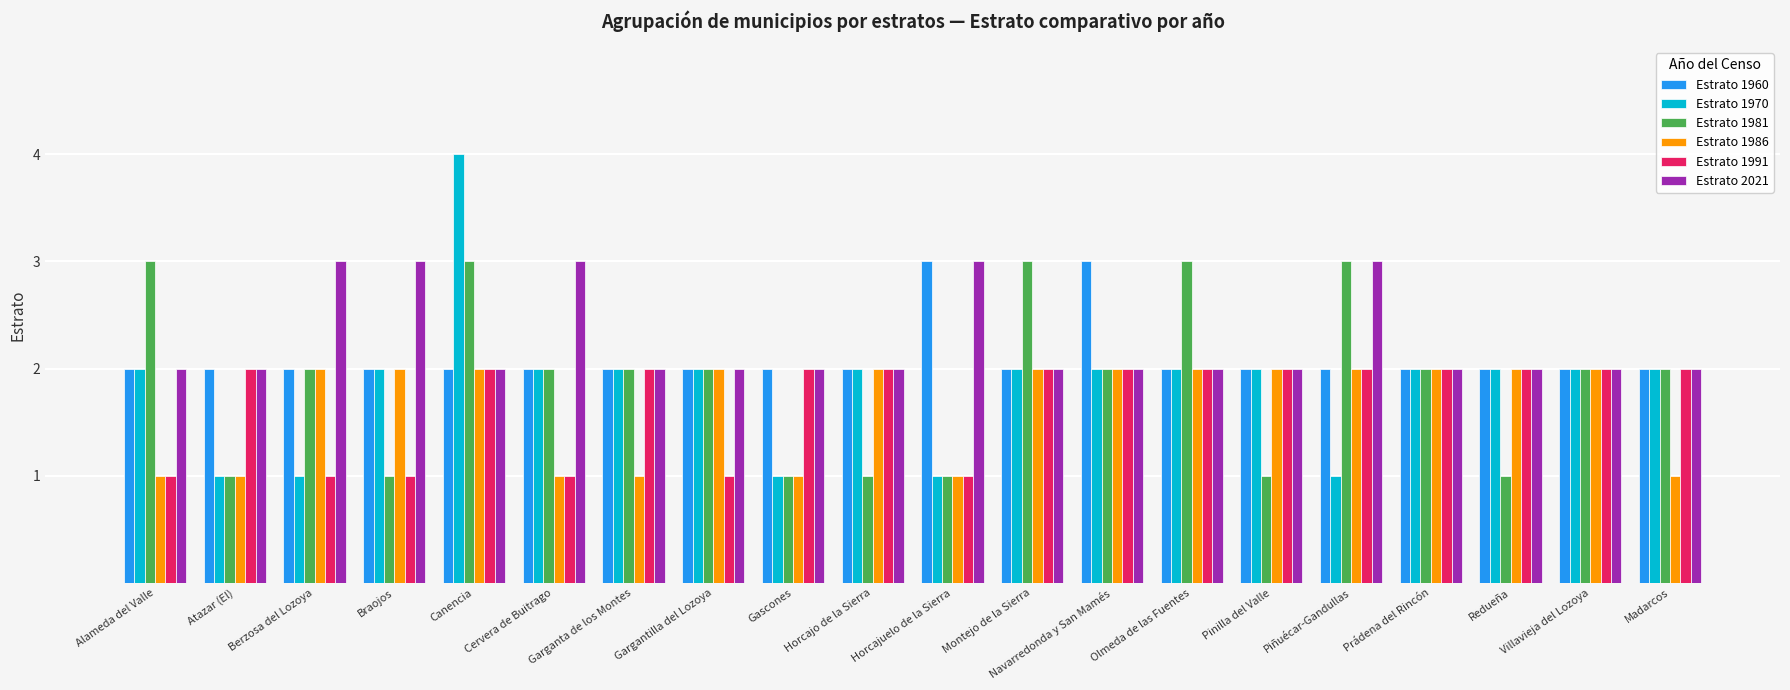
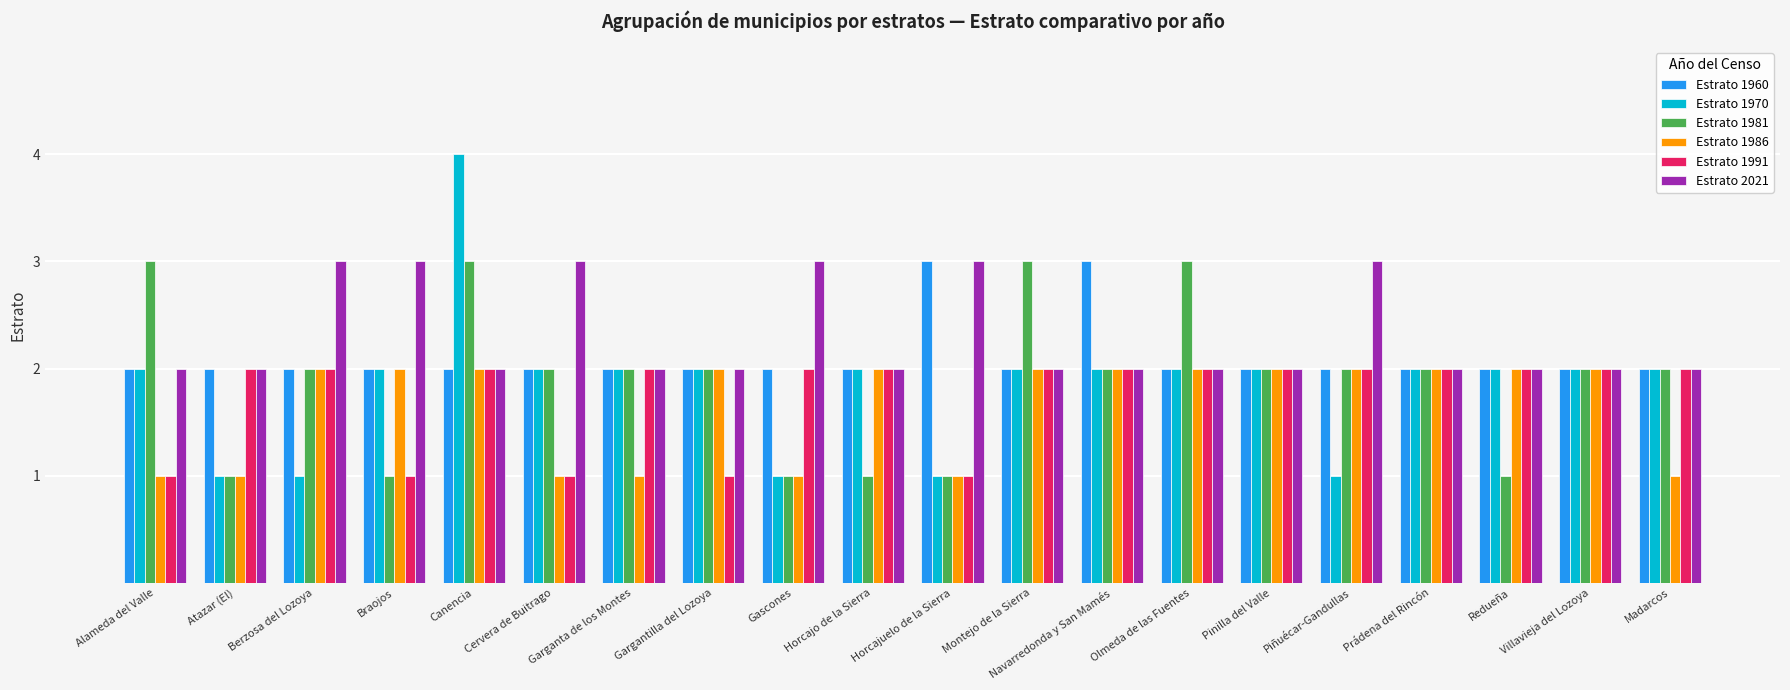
  {
    "Estrato 1981": {
      "Alameda del Valle": 3,
      "Atazar (El)": 1,
      "Berzosa del Lozoya": 2,
      "Braojos": 1,
      "Canencia": 3,
      "Cervera de Buitrago": 2,
      "Garganta de los Montes": 2,
      "Gargantilla del Lozoya": 2,
      "Gascones": 1,
      "Horcajo de la Sierra": 1,
      "Horcajuelo de la Sierra": 1,
      "Montejo de la Sierra": 3,
      "Navarredonda y San Mamés": 2,
      "Olmeda de las Fuentes": 3,
-     "Pinilla del Valle": 1,
-     "Piñuécar-Gandullas": 3,
+     "Pinilla del Valle": 2,
+     "Piñuécar-Gandullas": 2,
      "Prádena del Rincón": 2,
      "Redueña": 1,
      "Villavieja del Lozoya": 2,
      "Madarcos": 2
    },
    "Estrato 1986": {
      "Alameda del Valle": 1,
      "Atazar (El)": 1,
      "Berzosa del Lozoya": 2,
      "Braojos": 2,
      "Canencia": 2,
      "Cervera de Buitrago": 1,
      "Garganta de los Montes": 1,
      "Gargantilla del Lozoya": 2,
      "Gascones": 1,
      "Horcajo de la Sierra": 2,
      "Horcajuelo de la Sierra": 1,
      "Montejo de la Sierra": 2,
      "Navarredonda y San Mamés": 2,
      "Olmeda de las Fuentes": 2,
      "Pinilla del Valle": 2,
      "Piñuécar-Gandullas": 2,
      "Prádena del Rincón": 2,
      "Redueña": 2,
      "Villavieja del Lozoya": 2,
      "Madarcos": 1
    },
    "Estrato 1991": {
      "Alameda del Valle": 1,
      "Atazar (El)": 2,
-     "Berzosa del Lozoya": 1,
+     "Berzosa del Lozoya": 2,
      "Braojos": 1,
      "Canencia": 2,
      "Cervera de Buitrago": 1,
      "Garganta de los Montes": 2,
      "Gargantilla del Lozoya": 1,
      "Gascones": 2,
      "Horcajo de la Sierra": 2,
      "Horcajuelo de la Sierra": 1,
      "Montejo de la Sierra": 2,
      "Navarredonda y San Mamés": 2,
      "Olmeda de las Fuentes": 2,
      "Pinilla del Valle": 2,
      "Piñuécar-Gandullas": 2,
      "Prádena del Rincón": 2,
      "Redueña": 2,
      "Villavieja del Lozoya": 2,
      "Madarcos": 2
    },
    "Estrato 2021": {
      "Alameda del Valle": 2,
      "Atazar (El)": 2,
      "Berzosa del Lozoya": 3,
      "Braojos": 3,
      "Canencia": 2,
      "Cervera de Buitrago": 3,
      "Garganta de los Montes": 2,
      "Gargantilla del Lozoya": 2,
-     "Gascones": 2,
+     "Gascones": 3,
      "Horcajo de la Sierra": 2,
      "Horcajuelo de la Sierra": 3,
      "Montejo de la Sierra": 2,
      "Navarredonda y San Mamés": 2,
      "Olmeda de las Fuentes": 2,
      "Pinilla del Valle": 2,
      "Piñuécar-Gandullas": 3,
      "Prádena del Rincón": 2,
      "Redueña": 2,
      "Villavieja del Lozoya": 2,
      "Madarcos": 2
    }
  }
